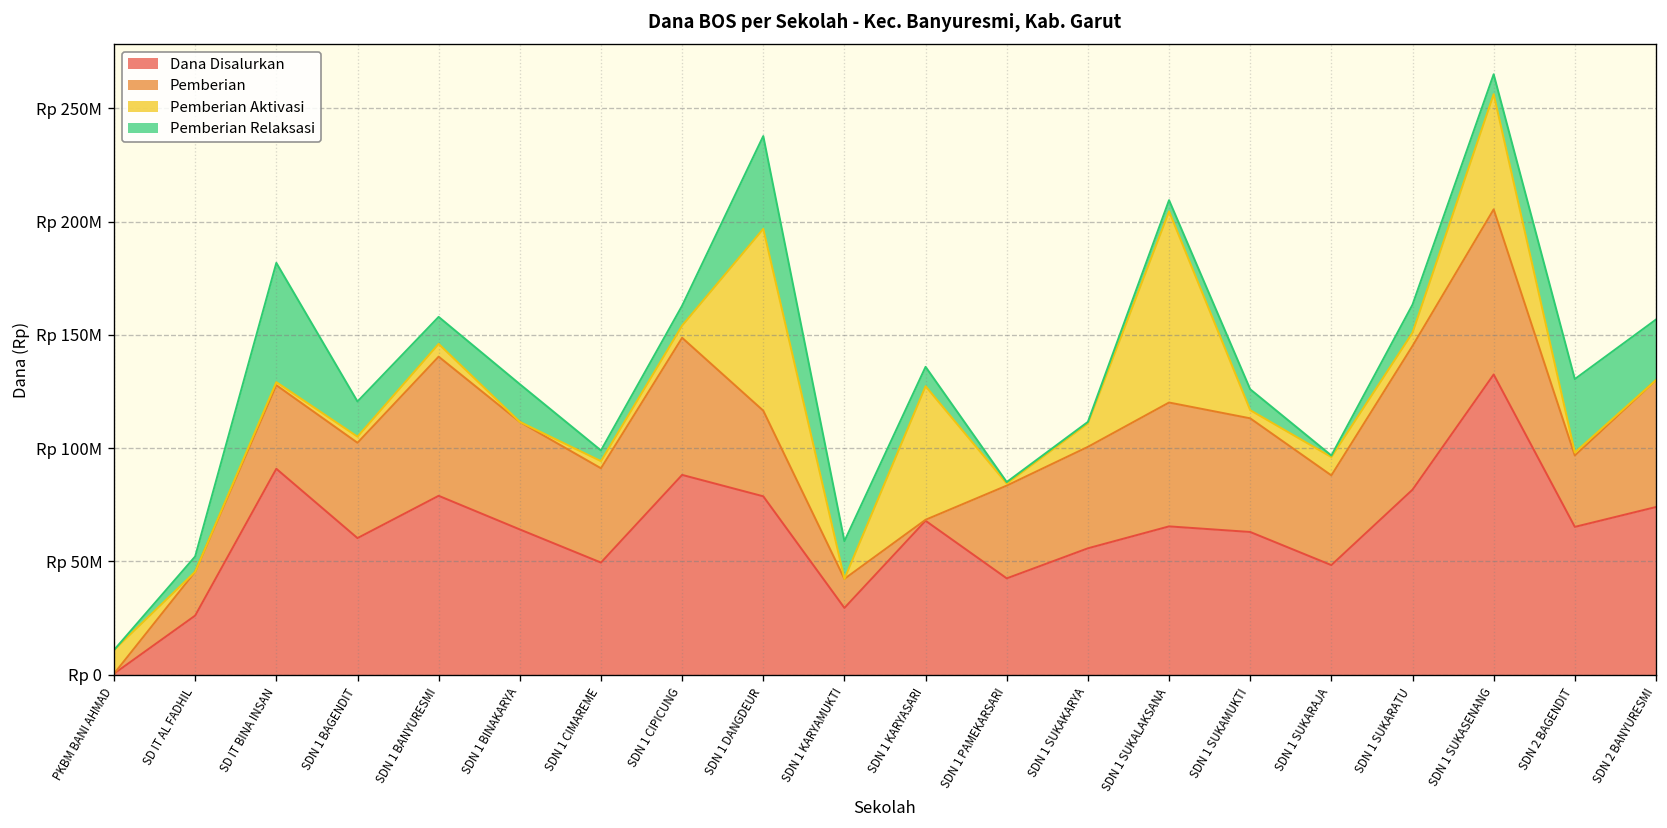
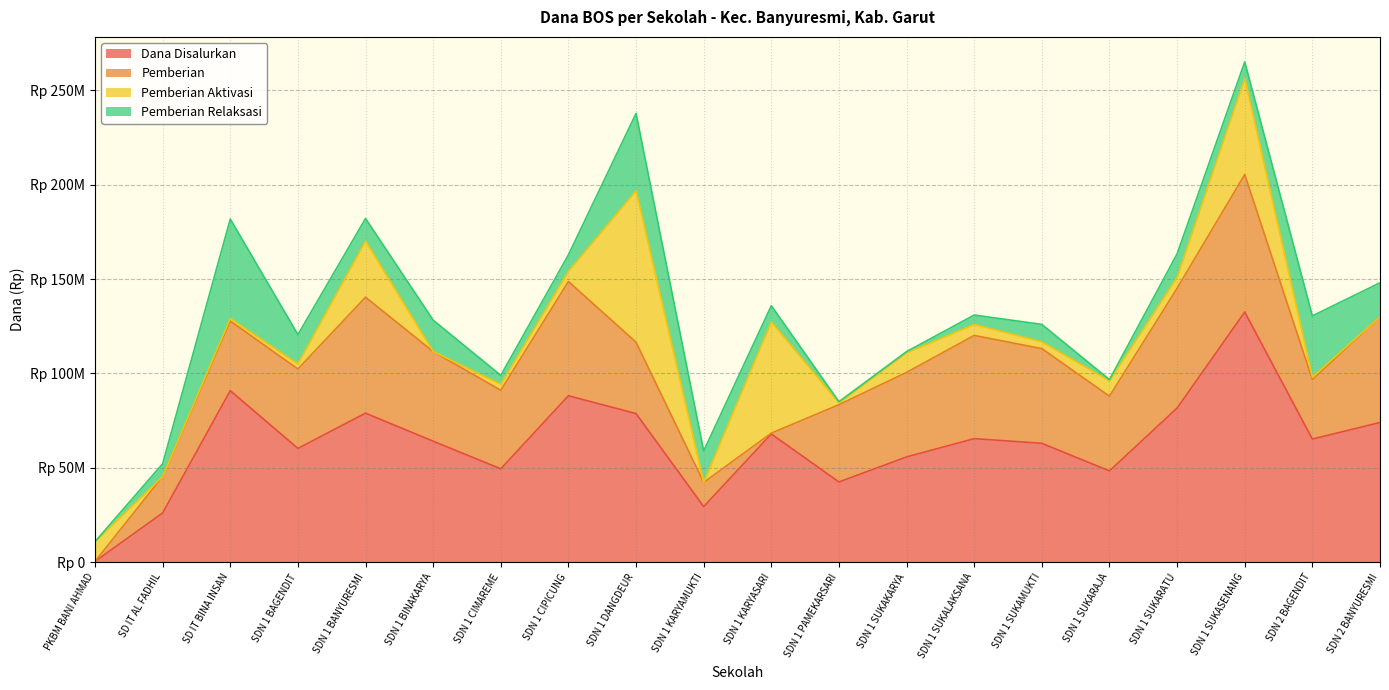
  {
    "Pemberian Aktivasi": {
      "SDN 1 BAGENDIT": "Rp 3000000",
-     "SDN 1 BANYURESMI": "Rp 6000000",
+     "SDN 1 BANYURESMI": "Rp 30000000",
      "SDN 1 CIMAREME": "Rp 3000000",
      "SDN 1 CIPICUNG": "Rp 5000000",
      "SDN 1 DANGDEUR": "Rp 80000000",
      "SDN 1 KARYASARI": "Rp 59000000",
-     "SDN 1 SUKALAKSANA": "Rp 84000000",
+     "SDN 1 SUKALAKSANA": "Rp 6000000",
      "SDN 1 SUKAMUKTI": "Rp 4000000",
      "SDN 1 SUKARATU": "Rp 6000000",
      "SDN 1 SUKASENANG": "Rp 51000000"
    },
    "Pemberian Relaksasi": {
      "SD IT AL FADHIL": "Rp 7000000",
      "SD IT BINA INSAN": "Rp 53000000",
      "SDN 1 BAGENDIT": "Rp 16000000",
      "SDN 1 BANYURESMI": "Rp 12000000",
      "SDN 1 BINAKARYA": "Rp 17000000",
      "SDN 1 CIMAREME": "Rp 5000000",
      "SDN 1 CIPICUNG": "Rp 9000000",
      "SDN 1 DANGDEUR": "Rp 41000000",
      "SDN 1 KARYAMUKTI": "Rp 17000000",
      "SDN 1 KARYASARI": "Rp 9000000",
      "SDN 1 SUKALAKSANA": "Rp 5000000",
      "SDN 1 SUKAMUKTI": "Rp 9000000",
      "SDN 1 SUKARATU": "Rp 12000000",
      "SDN 1 SUKASENANG": "Rp 9000000",
      "SDN 2 BAGENDIT": "Rp 32000000",
-     "SDN 2 BANYURESMI": "Rp 27000000"
+     "SDN 2 BANYURESMI": "Rp 18000000"
    }
  }
